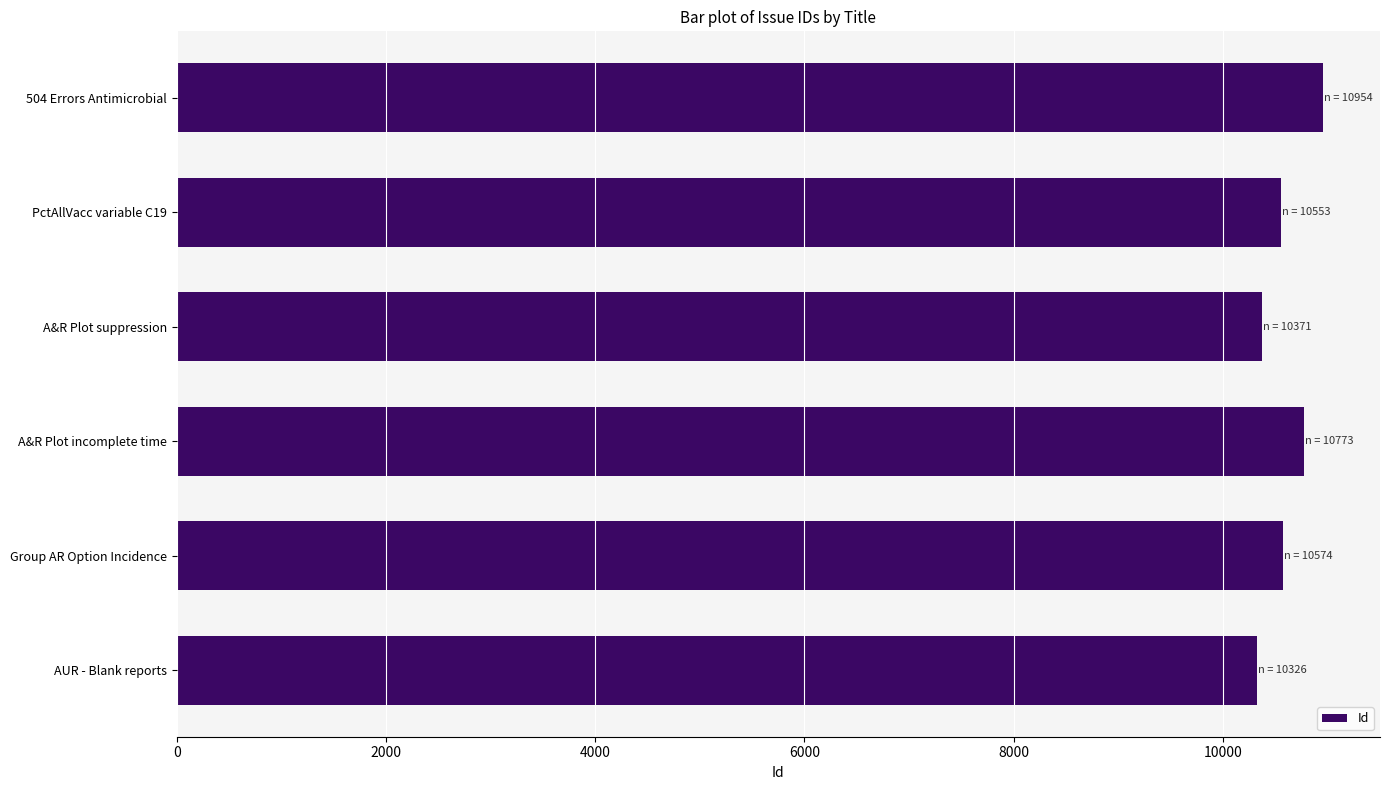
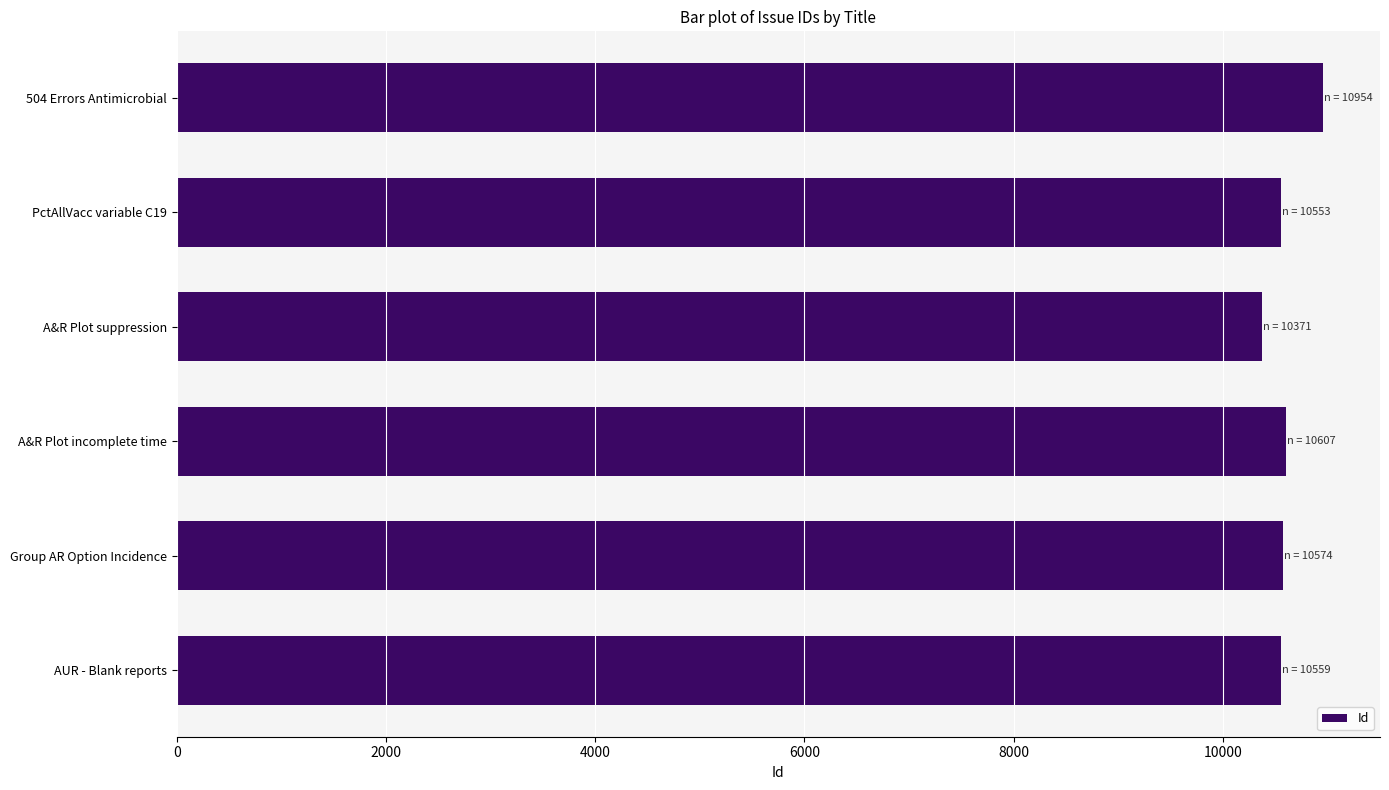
  {
    "504 Errors Antimicrobial": 10954,
    "PctAllVacc variable C19": 10553,
    "A&R Plot suppression": 10371,
-   "A&R Plot incomplete time": 10773,
+   "A&R Plot incomplete time": 10607,
    "Group AR Option Incidence": 10574,
-   "AUR - Blank reports": 10326
+   "AUR - Blank reports": 10559
  }
